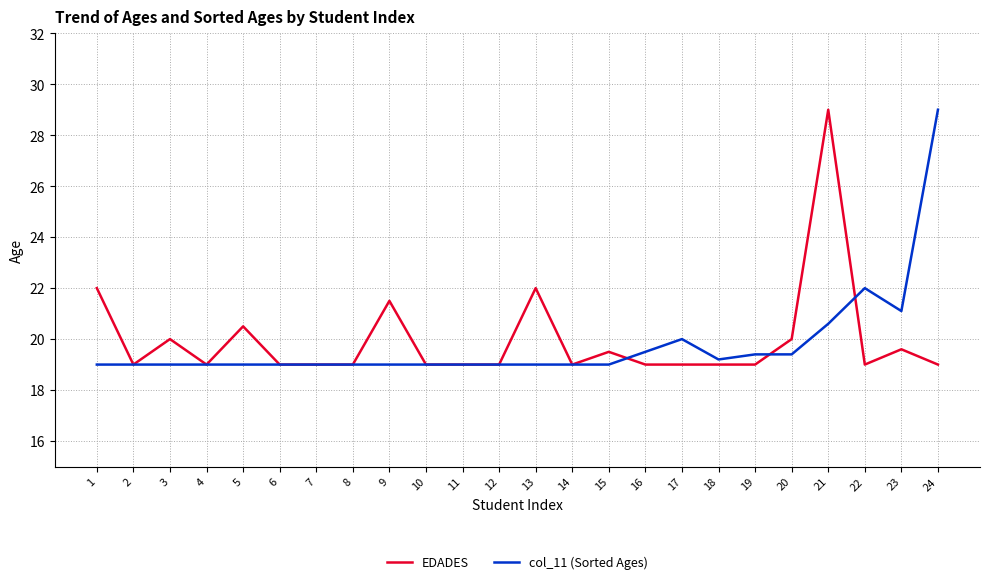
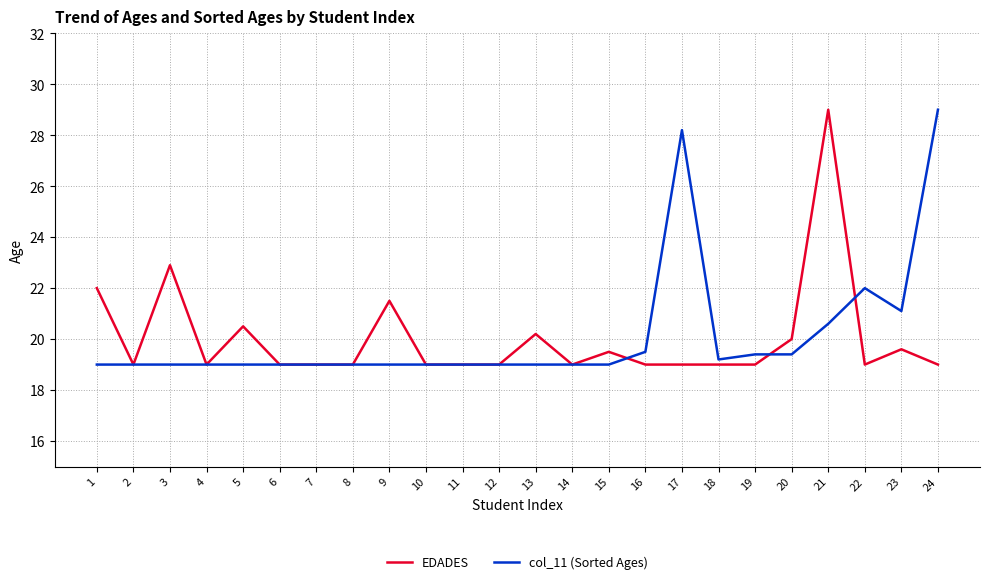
  {
    "EDADES": {
      "1": 22.0,
-     "3": 20.0,
+     "3": 22.9,
      "5": 20.5,
      "9": 21.5,
-     "13": 22.0,
+     "13": 20.2,
      "15": 19.5,
      "16": 19.0,
      "17": 19.0,
      "18": 19.0,
      "19": 19.0,
      "20": 20.0,
      "21": 29.0,
      "22": 19.0,
      "23": 19.6,
      "24": 19.0
    },
    "col_11 (Sorted Ages)": {
      "1": 19.0,
      "3": 19.0,
      "5": 19.0,
      "9": 19.0,
      "13": 19.0,
      "15": 19.0,
      "16": 19.5,
-     "17": 20.0,
+     "17": 28.2,
      "18": 19.2,
      "19": 19.4,
      "20": 19.4,
      "21": 20.6,
      "22": 22.0,
      "23": 21.1,
      "24": 29.0
    }
  }
